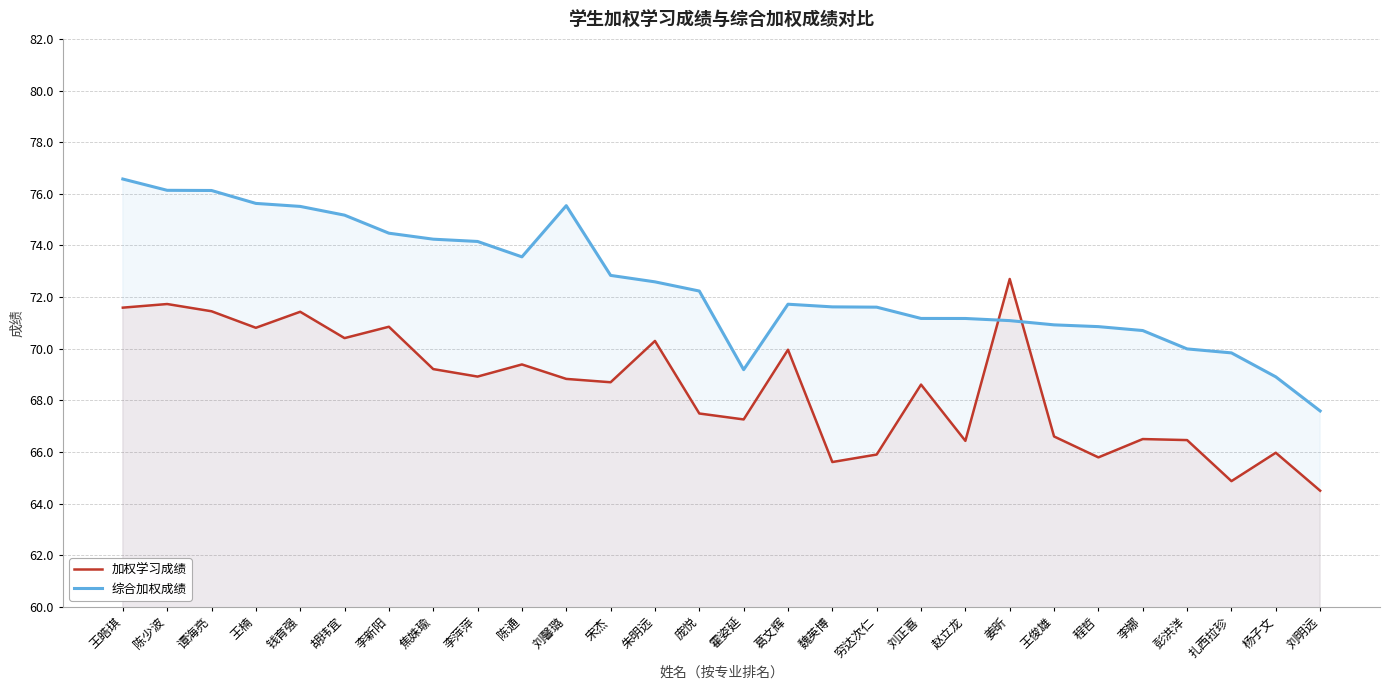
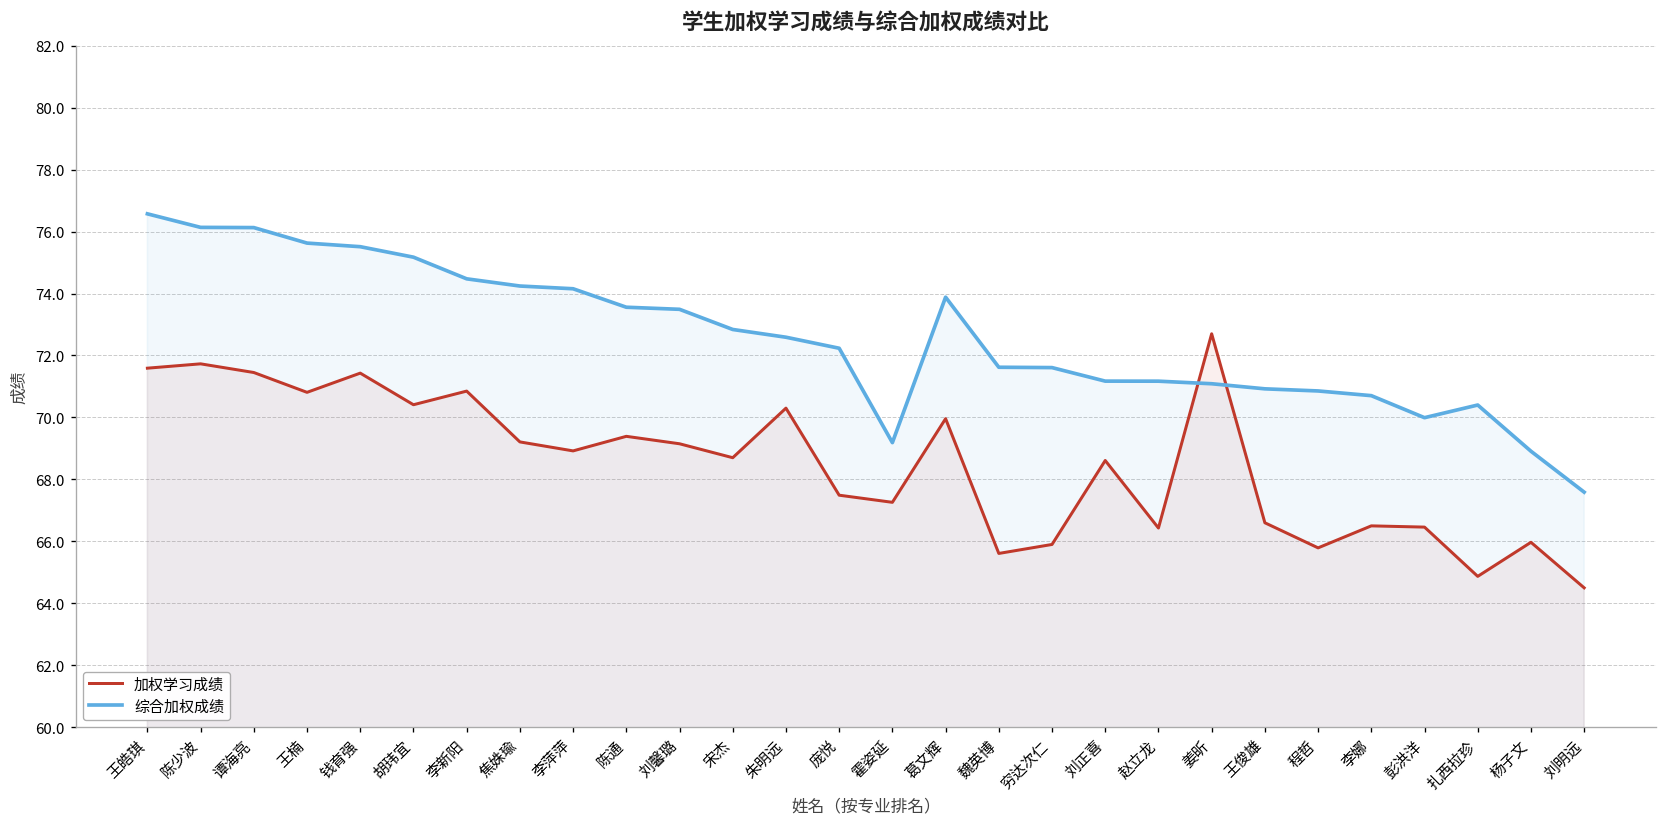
  {
    "加权学习成绩": {
      "王皓琪": 71.6,
      "陈少波": 71.7,
      "谭海亮": 71.5,
      "王楠": 70.8,
      "钱育强": 71.4,
      "胡玮宜": 70.4,
      "李新阳": 70.9,
      "焦姝瑜": 69.2,
      "李萍萍": 68.9,
      "陈通": 69.4,
-     "刘馨璐": 68.8,
+     "刘馨璐": 69.2,
      "宋杰": 68.7,
      "朱明远": 70.3,
      "庞悦": 67.5,
      "霍姿延": 67.3,
      "葛文辉": 70.0,
      "魏英博": 65.6,
      "穷达次仁": 65.9,
      "刘正喜": 68.6,
      "赵立龙": 66.4,
      "姜昕": 72.7,
      "王俊雄": 66.6,
      "程哲": 65.8,
      "李娜": 66.5,
      "彭洪洋": 66.5,
      "扎西拉珍": 64.9,
      "杨子文": 66.0,
      "刘明远": 64.5
    },
    "综合加权成绩": {
      "王皓琪": 76.6,
      "陈少波": 76.1,
      "谭海亮": 76.1,
      "王楠": 75.6,
      "钱育强": 75.5,
      "胡玮宜": 75.2,
      "李新阳": 74.5,
      "焦姝瑜": 74.2,
      "李萍萍": 74.2,
      "陈通": 73.6,
-     "刘馨璐": 75.5,
+     "刘馨璐": 73.5,
      "宋杰": 72.8,
      "朱明远": 72.6,
      "庞悦": 72.2,
      "霍姿延": 69.2,
-     "葛文辉": 71.7,
+     "葛文辉": 73.9,
      "魏英博": 71.6,
      "穷达次仁": 71.6,
      "刘正喜": 71.2,
      "赵立龙": 71.2,
      "姜昕": 71.1,
      "王俊雄": 70.9,
      "程哲": 70.9,
      "李娜": 70.7,
      "彭洪洋": 70.0,
-     "扎西拉珍": 69.8,
+     "扎西拉珍": 70.4,
      "杨子文": 68.9,
      "刘明远": 67.6
    }
  }
